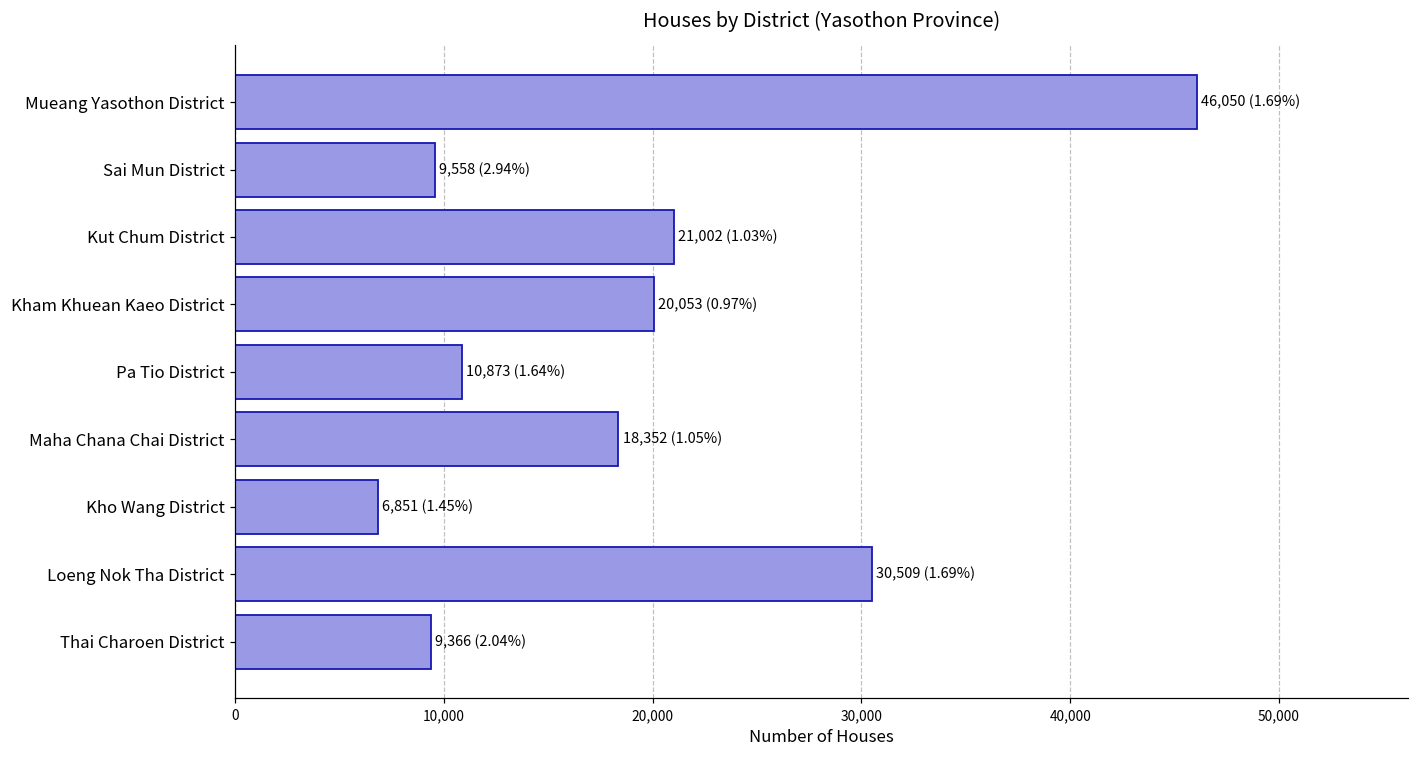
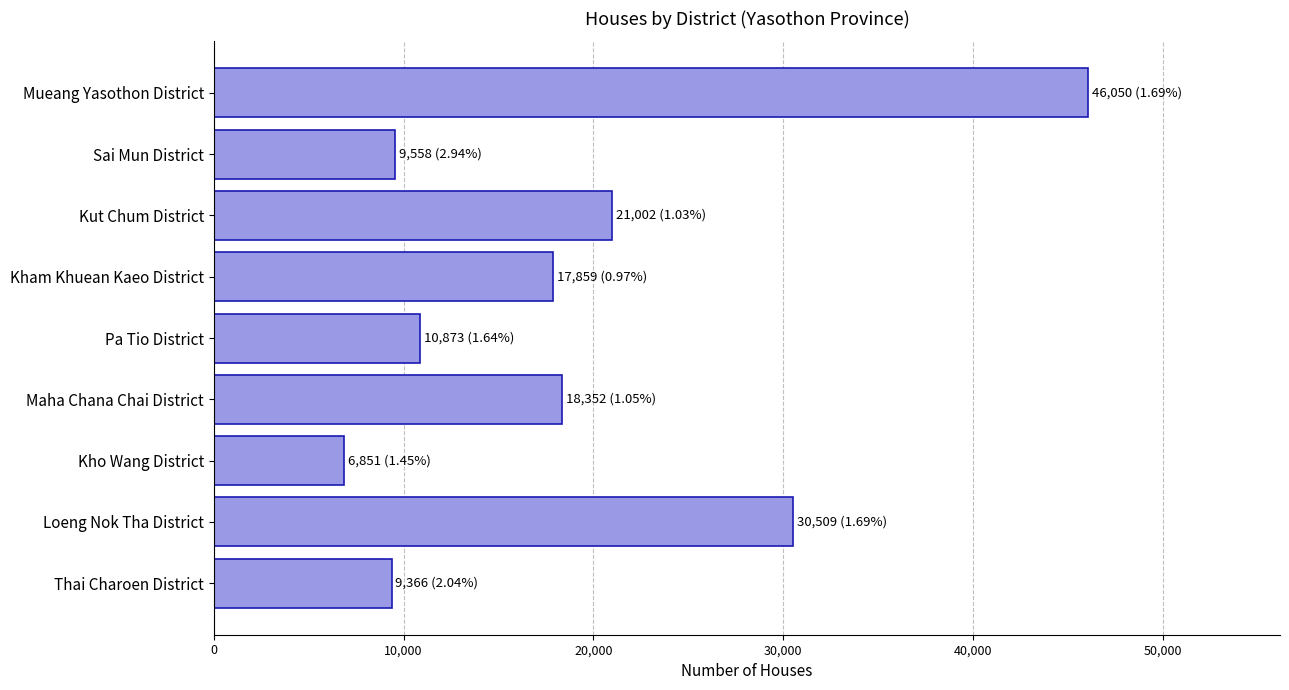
  {
    "Mueang Yasothon District": "46,050",
    "Sai Mun District": "9,558",
    "Kut Chum District": "21,002",
-   "Kham Khuean Kaeo District": "20,053",
+   "Kham Khuean Kaeo District": "17,859",
    "Pa Tio District": "10,873",
    "Maha Chana Chai District": "18,352",
    "Kho Wang District": "6,851",
    "Loeng Nok Tha District": "30,509",
    "Thai Charoen District": "9,366"
  }
